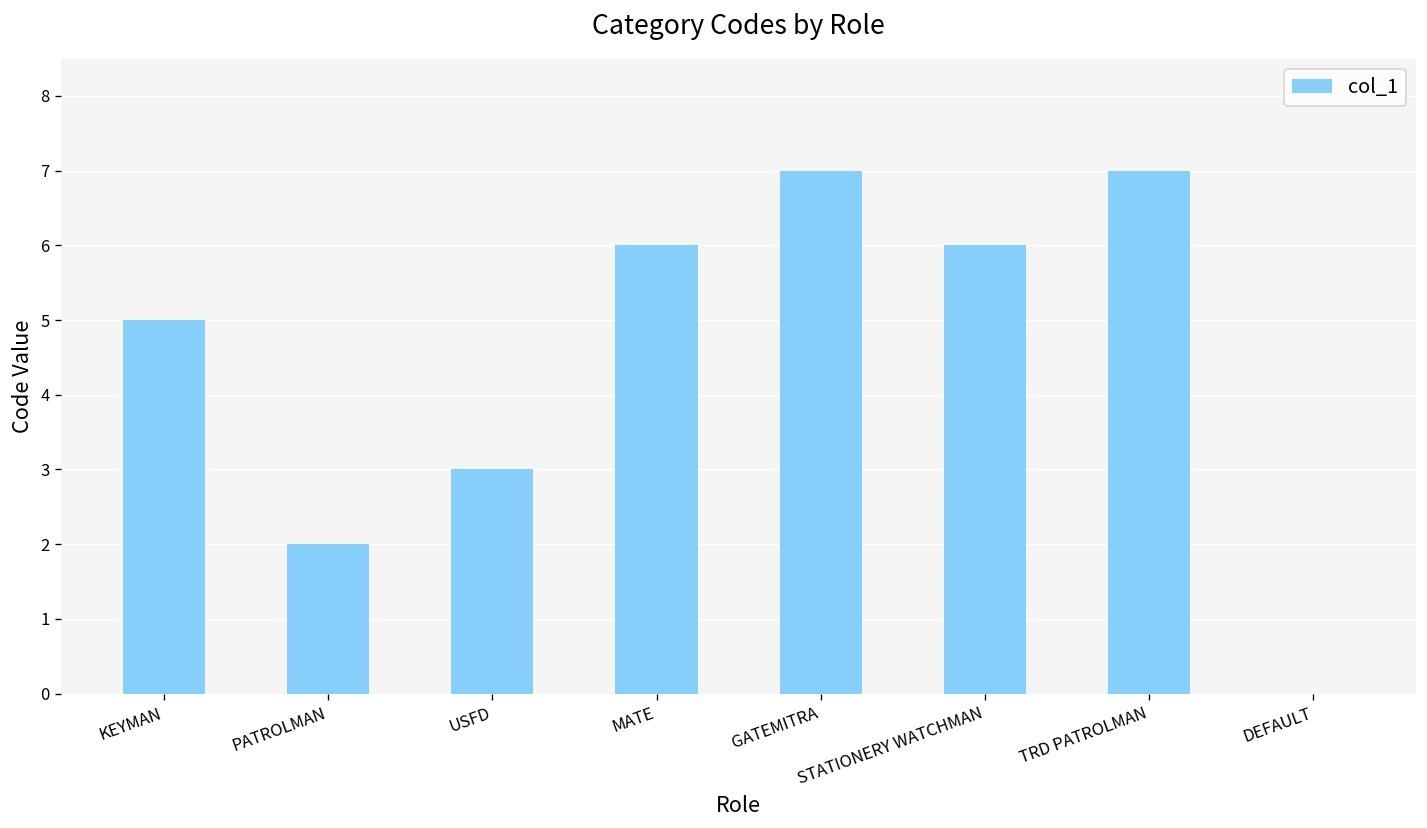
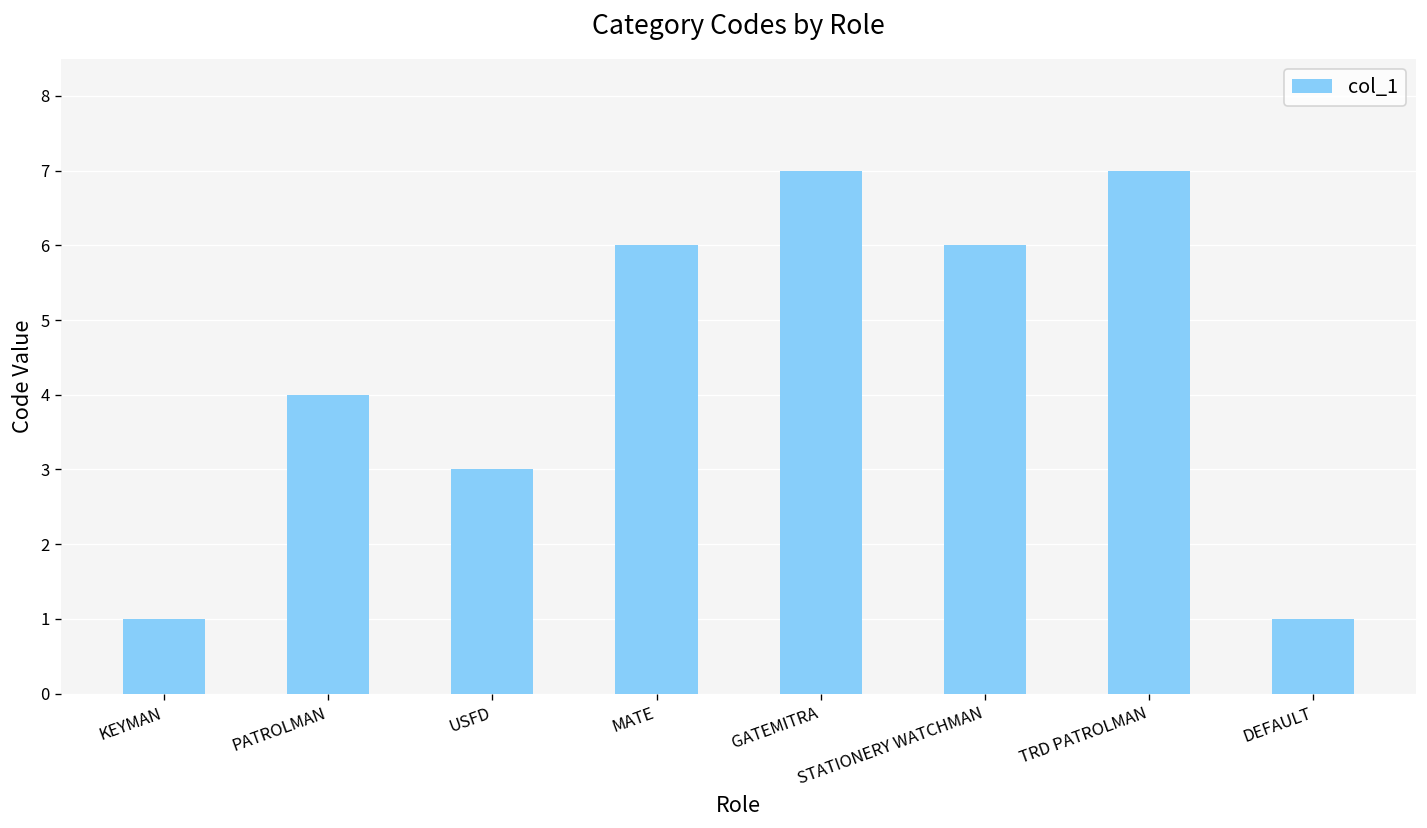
  {
-   "KEYMAN": 5,
-   "PATROLMAN": 2,
+   "KEYMAN": 1,
+   "PATROLMAN": 4,
    "USFD": 3,
    "MATE": 6,
    "GATEMITRA": 7,
    "STATIONERY WATCHMAN": 6,
    "TRD PATROLMAN": 7,
-   "DEFAULT": 0
+   "DEFAULT": 1
  }
